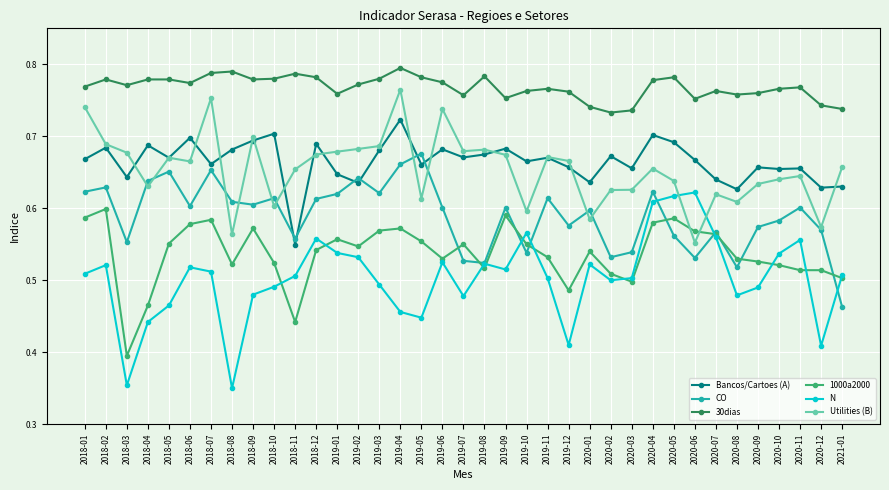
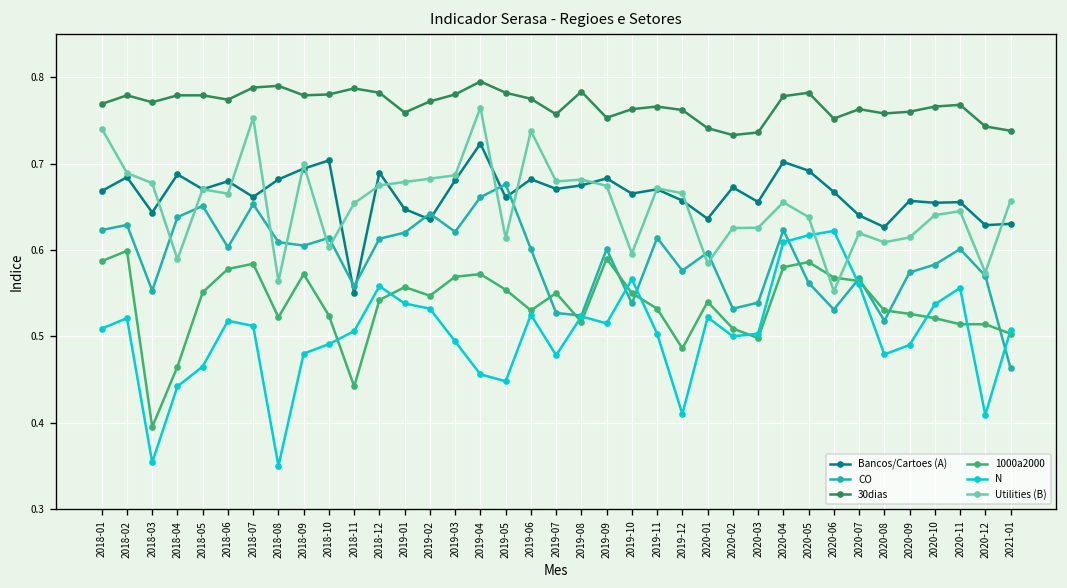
  {
    "Bancos/Cartoes (A)": {
      "2018-01": 0.67,
      "2018-02": 0.68,
      "2018-03": 0.64,
      "2018-04": 0.69,
-     "2018-06": 0.70,
+     "2018-06": 0.68,
      "2018-07": 0.66,
      "2018-08": 0.68,
      "2018-09": 0.69,
      "2018-10": 0.70,
      "2018-11": 0.55,
      "2018-12": 0.69,
      "2019-01": 0.65,
      "2019-02": 0.64,
      "2019-03": 0.68,
      "2019-04": 0.72,
      "2019-05": 0.66,
      "2019-06": 0.68,
      "2019-07": 0.67,
      "2019-08": 0.67,
      "2019-09": 0.68,
      "2019-10": 0.67,
      "2019-12": 0.66,
      "2020-01": 0.64,
      "2020-02": 0.67,
      "2020-03": 0.66,
      "2020-04": 0.70,
      "2020-05": 0.69,
      "2020-06": 0.67,
      "2020-07": 0.64,
      "2020-08": 0.63,
      "2020-09": 0.66,
      "2020-10": 0.65,
      "2020-11": 0.66,
      "2020-12": 0.63,
      "2021-01": 0.63
    },
    "Utilities (B)": {
      "2018-01": 0.74,
      "2018-02": 0.69,
      "2018-03": 0.68,
-     "2018-04": 0.63,
+     "2018-04": 0.59,
      "2018-06": 0.67,
      "2018-07": 0.75,
      "2018-08": 0.56,
      "2018-09": 0.70,
      "2018-10": 0.60,
      "2018-11": 0.65,
      "2018-12": 0.67,
      "2019-01": 0.68,
      "2019-02": 0.68,
      "2019-03": 0.69,
      "2019-04": 0.76,
      "2019-05": 0.61,
      "2019-06": 0.74,
      "2019-07": 0.68,
      "2019-08": 0.68,
      "2019-09": 0.67,
      "2019-10": 0.60,
      "2019-12": 0.67,
      "2020-01": 0.58,
      "2020-02": 0.63,
      "2020-03": 0.63,
      "2020-04": 0.66,
      "2020-05": 0.64,
      "2020-06": 0.55,
      "2020-07": 0.62,
      "2020-08": 0.61,
-     "2020-09": 0.63,
+     "2020-09": 0.61,
      "2020-10": 0.64,
      "2020-11": 0.64,
      "2020-12": 0.57,
      "2021-01": 0.66
    }
  }
